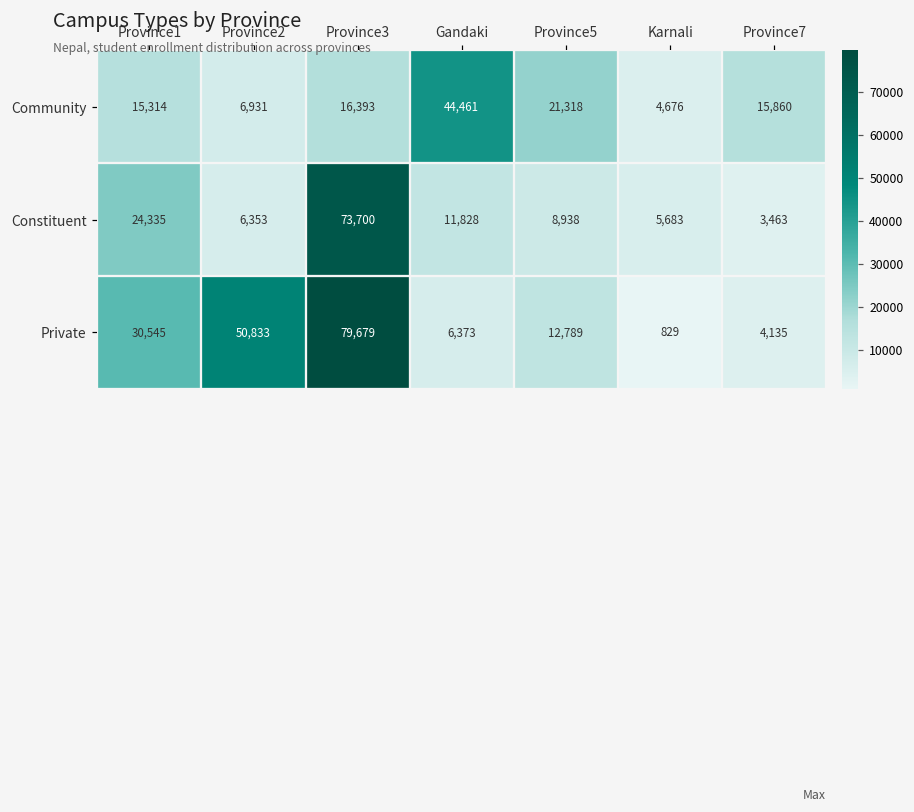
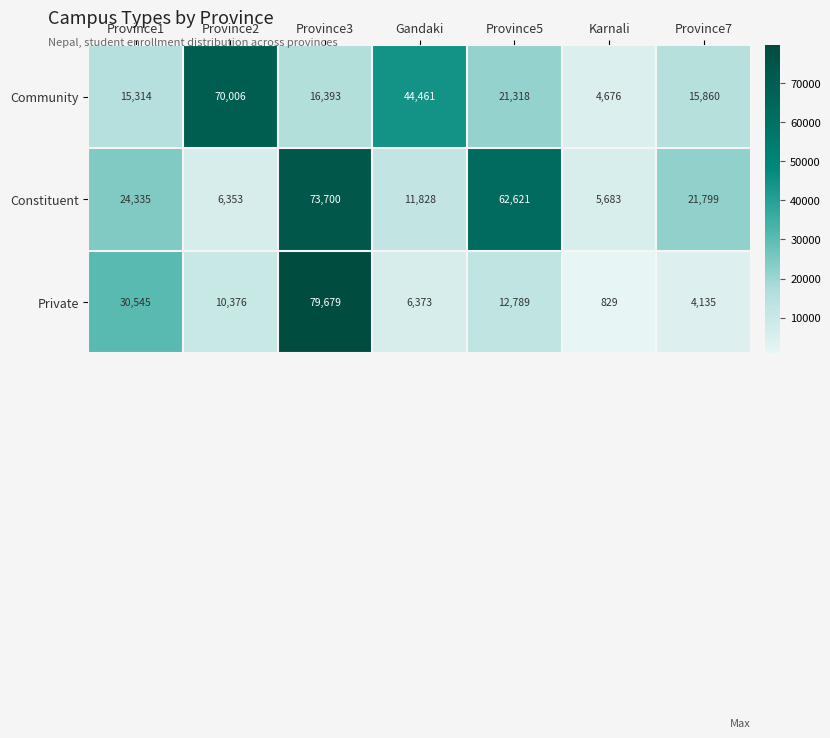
  {
    "Community": {
      "Province1": "15,314",
-     "Province2": "6,931",
+     "Province2": "70,006",
      "Province3": "16,393",
      "Gandaki": "44,461",
      "Province5": "21,318",
      "Karnali": "4,676",
      "Province7": "15,860"
    },
    "Constituent": {
      "Province1": "24,335",
      "Province2": "6,353",
      "Province3": "73,700",
      "Gandaki": "11,828",
-     "Province5": "8,938",
+     "Province5": "62,621",
      "Karnali": "5,683",
-     "Province7": "3,463"
+     "Province7": "21,799"
    },
    "Private": {
      "Province1": "30,545",
-     "Province2": "50,833",
+     "Province2": "10,376",
      "Province3": "79,679",
      "Gandaki": "6,373",
      "Province5": "12,789",
      "Karnali": "829",
      "Province7": "4,135"
    }
  }
